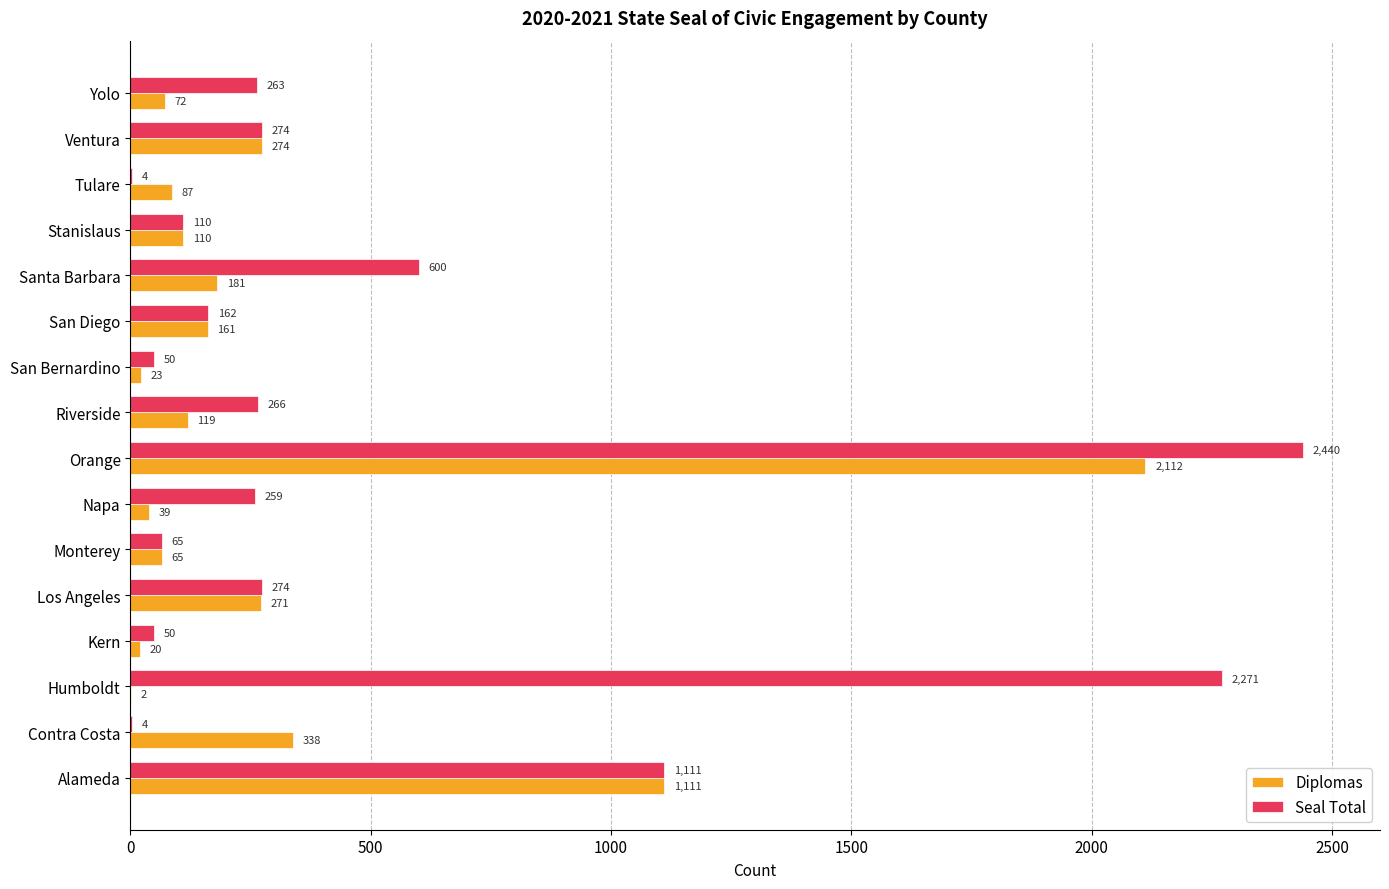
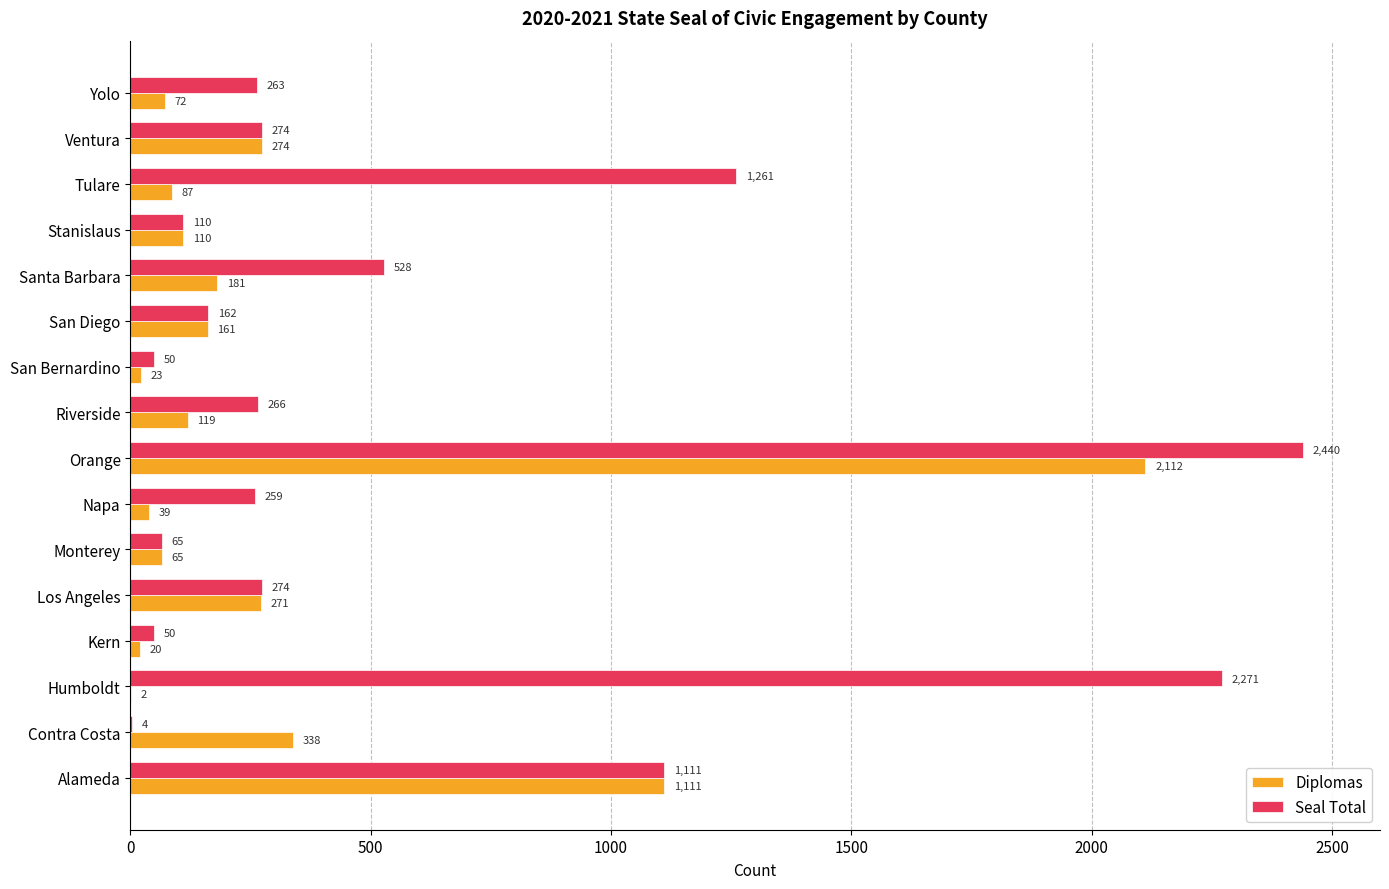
  {
    "Diplomas": {
      "Yolo": "72",
      "Ventura": "274",
      "Tulare": "87",
      "Stanislaus": "110",
      "Santa Barbara": "181",
      "San Diego": "161",
      "San Bernardino": "23",
      "Riverside": "119",
      "Orange": "2,112",
      "Napa": "39",
      "Monterey": "65",
      "Los Angeles": "271",
      "Kern": "20",
      "Humboldt": "2",
      "Contra Costa": "338",
      "Alameda": "1,111"
    },
    "Seal Total": {
      "Yolo": "263",
      "Ventura": "274",
-     "Tulare": "4",
+     "Tulare": "1,261",
      "Stanislaus": "110",
-     "Santa Barbara": "600",
+     "Santa Barbara": "528",
      "San Diego": "162",
      "San Bernardino": "50",
      "Riverside": "266",
      "Orange": "2,440",
      "Napa": "259",
      "Monterey": "65",
      "Los Angeles": "274",
      "Kern": "50",
      "Humboldt": "2,271",
      "Contra Costa": "4",
      "Alameda": "1,111"
    }
  }
